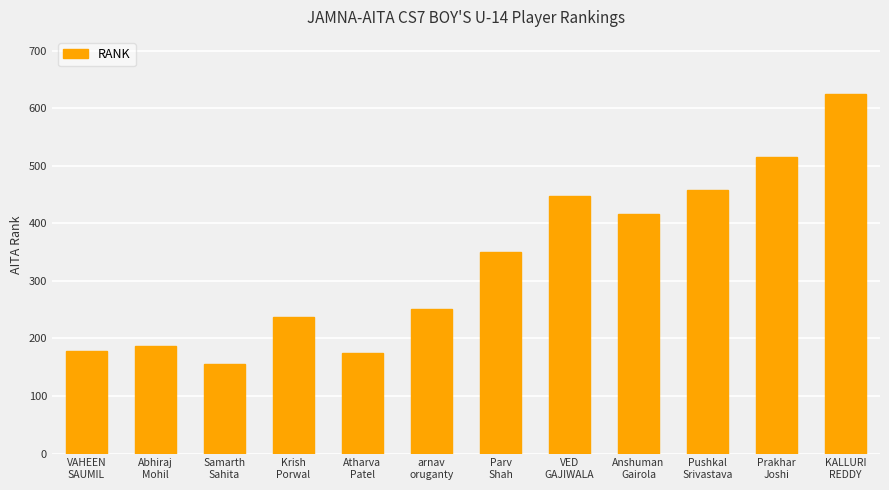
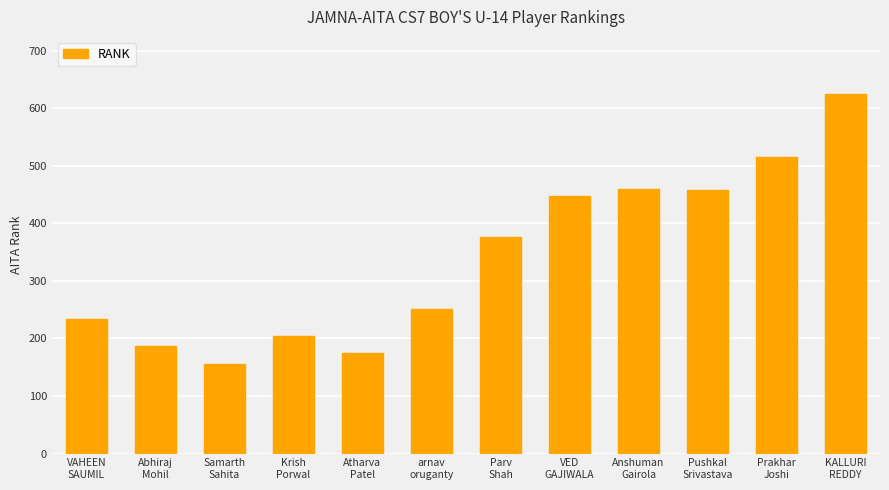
  {
-   "VAHEEN SAUMIL": 180,
+   "VAHEEN SAUMIL": 230,
    "Abhiraj Mohil": 190,
    "Samarth Sahita": 160,
-   "Krish Porwal": 240,
+   "Krish Porwal": 200,
    "Atharva Patel": 170,
    "arnav oruganty": 250,
-   "Parv Shah": 350,
+   "Parv Shah": 380,
    "VED GAJIWALA": 450,
-   "Anshuman Gairola": 420,
+   "Anshuman Gairola": 460,
    "Pushkal Srivastava": 460,
    "Prakhar Joshi": 520,
    "KALLURI REDDY": 620
  }
